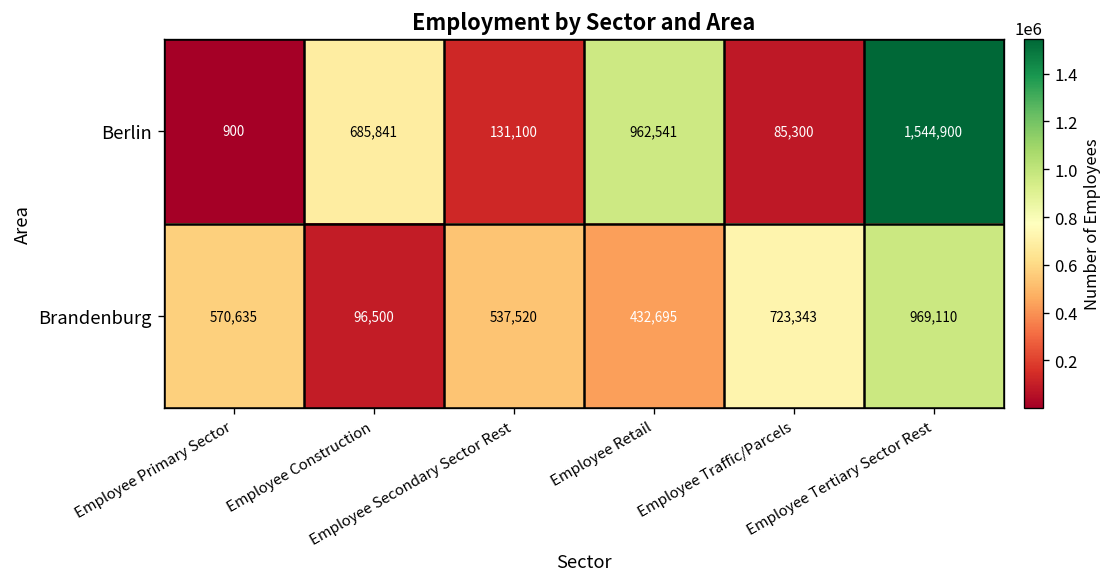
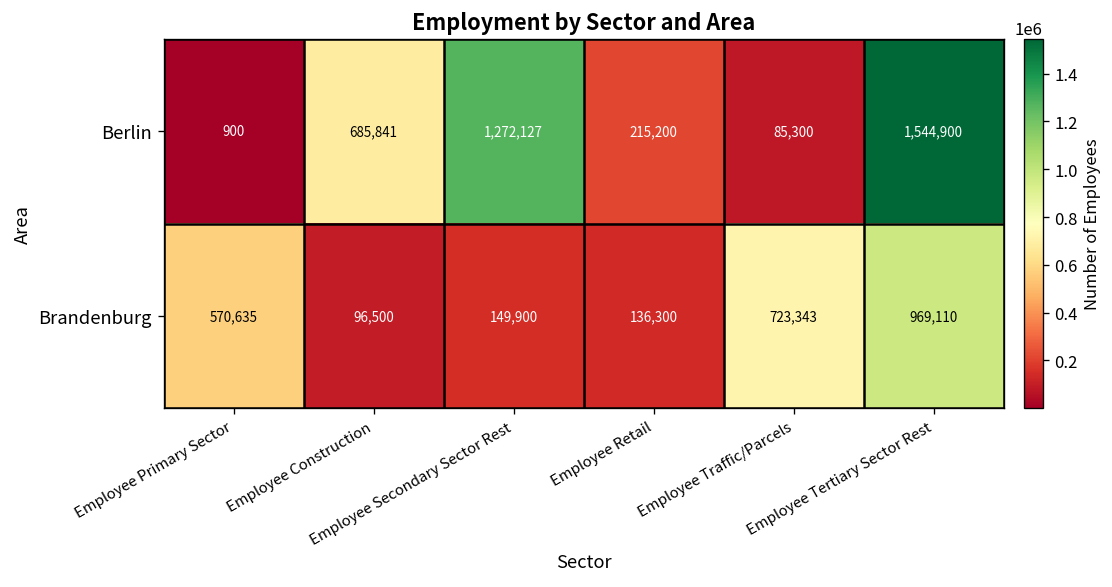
  {
    "Berlin": {
      "Employee Primary Sector": "900",
      "Employee Construction": "685,841",
-     "Employee Secondary Sector Rest": "131,100",
-     "Employee Retail": "962,541",
+     "Employee Secondary Sector Rest": "1,272,127",
+     "Employee Retail": "215,200",
      "Employee Traffic/Parcels": "85,300",
      "Employee Tertiary Sector Rest": "1,544,900"
    },
    "Brandenburg": {
      "Employee Primary Sector": "570,635",
      "Employee Construction": "96,500",
-     "Employee Secondary Sector Rest": "537,520",
-     "Employee Retail": "432,695",
+     "Employee Secondary Sector Rest": "149,900",
+     "Employee Retail": "136,300",
      "Employee Traffic/Parcels": "723,343",
      "Employee Tertiary Sector Rest": "969,110"
    }
  }
